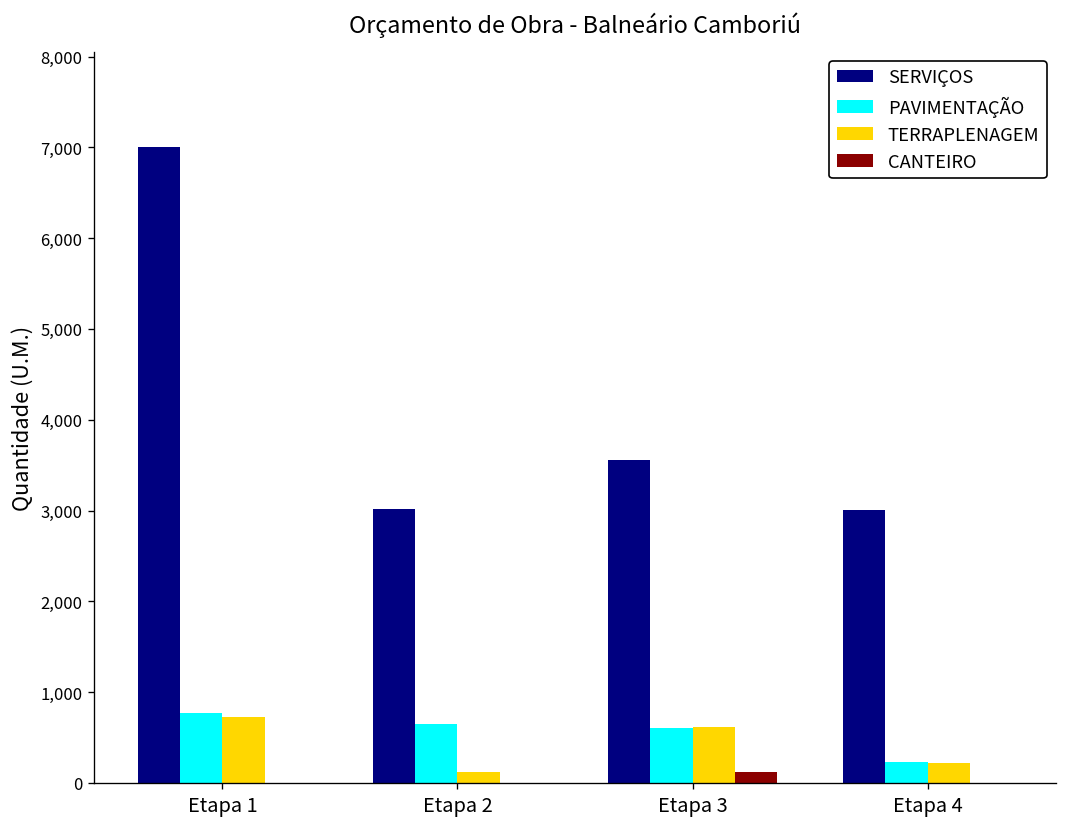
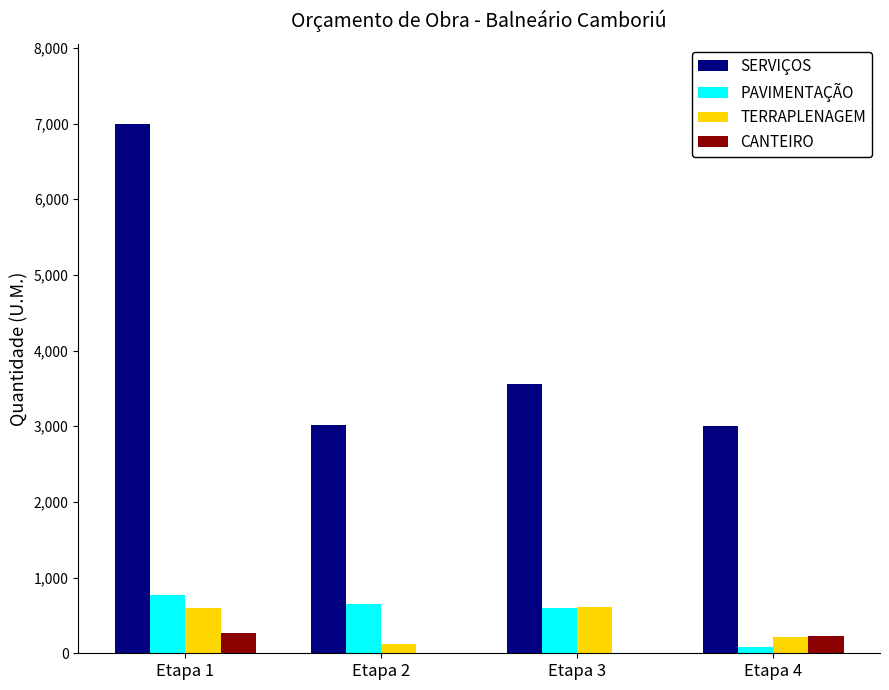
  {
    "SERVIÇOS": {
      "Etapa 1": "7,000",
      "Etapa 2": "3,000",
      "Etapa 3": "3,600",
      "Etapa 4": "3,000"
    },
    "PAVIMENTAÇÃO": {
      "Etapa 1": "800",
      "Etapa 2": "600",
      "Etapa 3": "600",
-     "Etapa 4": "200"
+     "Etapa 4": "100"
    },
    "TERRAPLENAGEM": {
-     "Etapa 1": "700",
+     "Etapa 1": "600",
      "Etapa 2": "100",
      "Etapa 3": "600",
      "Etapa 4": "200"
    },
    "CANTEIRO": {
-     "Etapa 1": "0",
-     "Etapa 3": "100",
-     "Etapa 4": "0"
+     "Etapa 1": "300",
+     "Etapa 3": "0",
+     "Etapa 4": "200"
    }
  }
